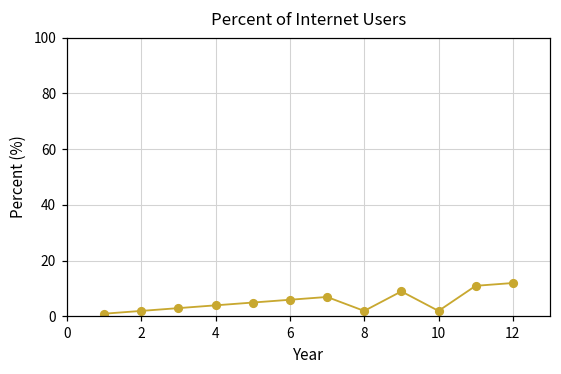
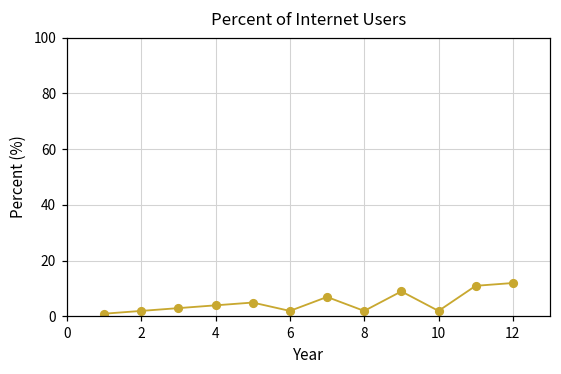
  {
    "2": 2,
    "4": 4,
-   "6": 6,
+   "6": 2,
    "8": 2,
    "10": 2,
    "12": 12
  }
